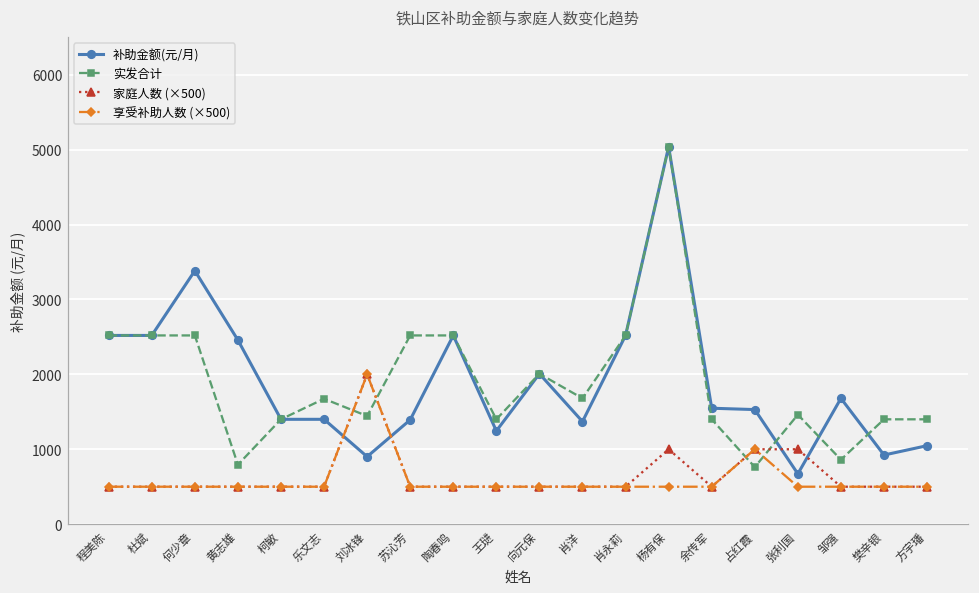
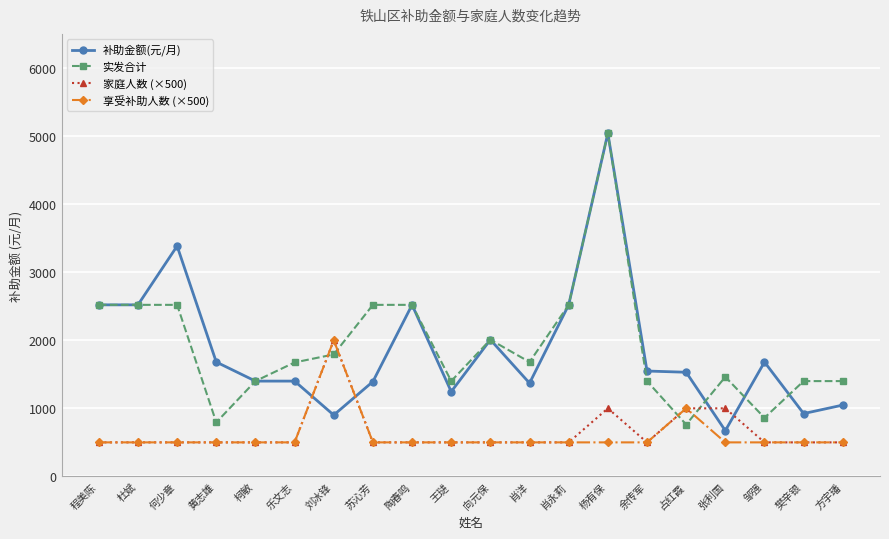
  {
    "补助金额(元/月)": {
      "何少章": 3400,
-     "黄志雄": 2500,
+     "黄志雄": 1700,
      "乐文志": 1400,
      "刘冰锋": 900,
      "苏沁芳": 1400,
      "王琎": 1200,
      "肖洋": 1400,
      "余传军": 1500,
      "占红霞": 1500,
      "张利国": 700,
      "邹强": 1700,
      "樊辛银": 900,
      "方宇璠": 1000
    },
    "实发合计": {
      "何少章": 2500,
      "黄志雄": 800,
      "乐文志": 1700,
-     "刘冰锋": 1400,
+     "刘冰锋": 1800,
      "苏沁芳": 2500,
      "王琎": 1400,
      "肖洋": 1700,
      "余传军": 1400,
      "占红霞": 800,
      "张利国": 1500,
      "邹强": 900,
      "樊辛银": 1400,
      "方宇璠": 1400
    },
    "家庭人数 (×500)": {
      "杨有保": 1000,
      "张利国": 1000
    },
    "享受补助人数 (×500)": {
      "杨有保": 500,
      "张利国": 500
    }
  }
